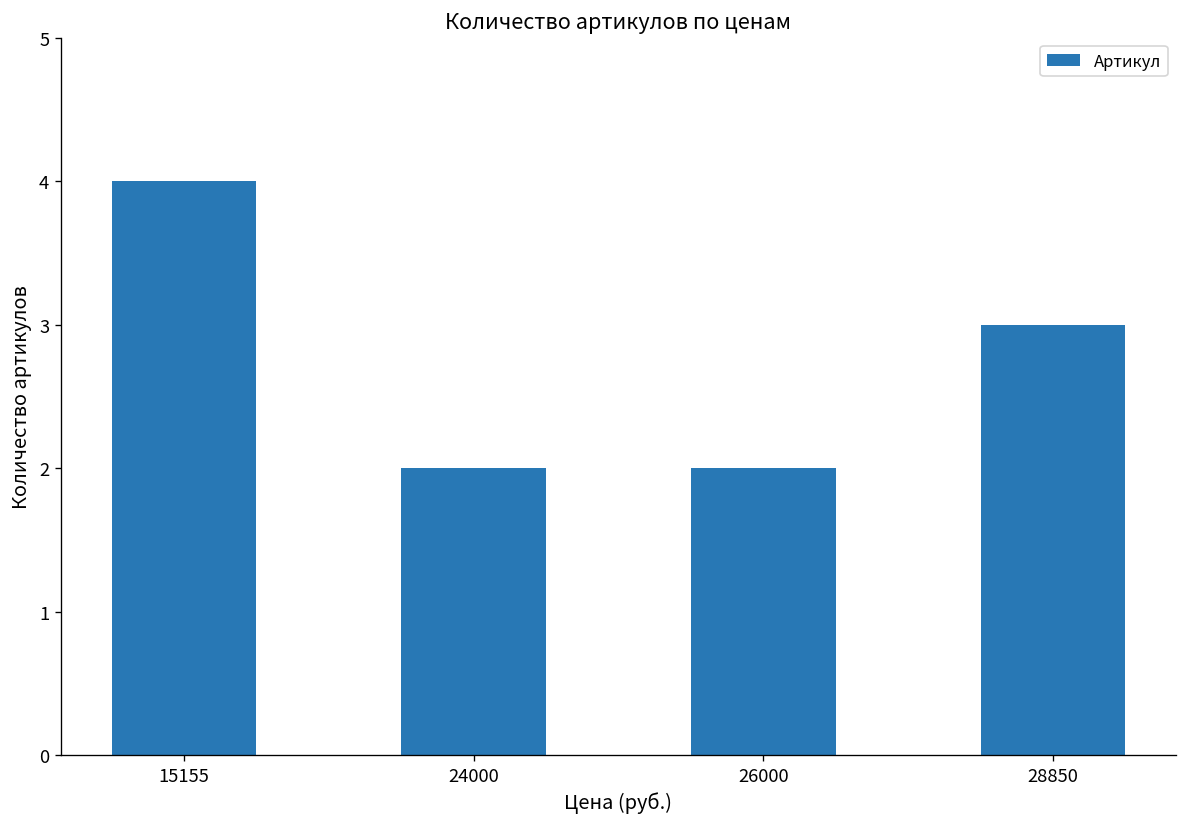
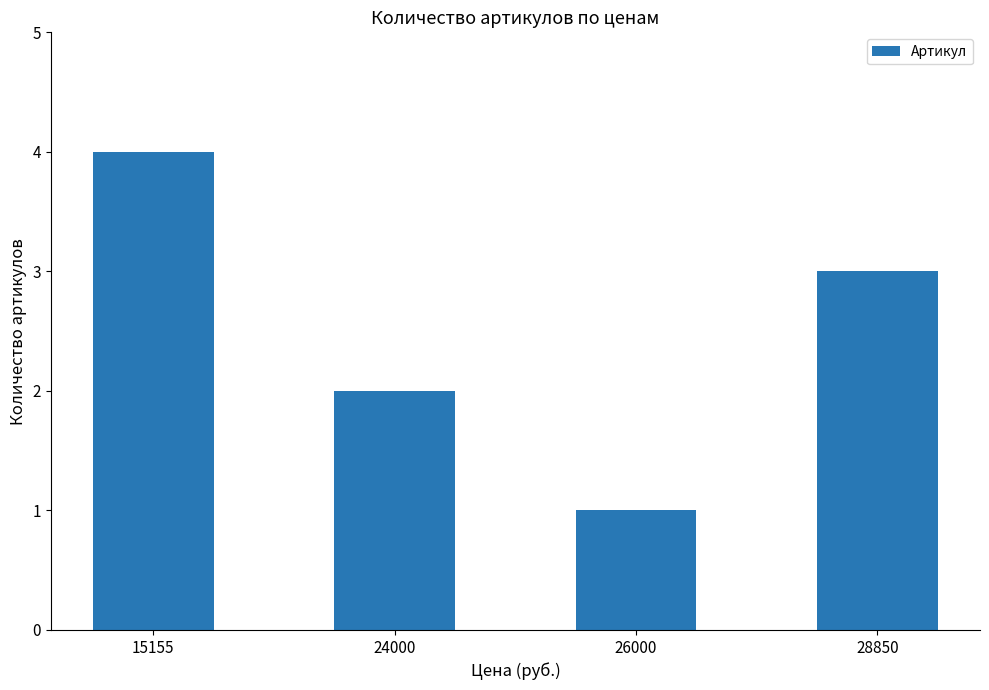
  {
    "15155": 4,
    "24000": 2,
-   "26000": 2,
+   "26000": 1,
    "28850": 3
  }
